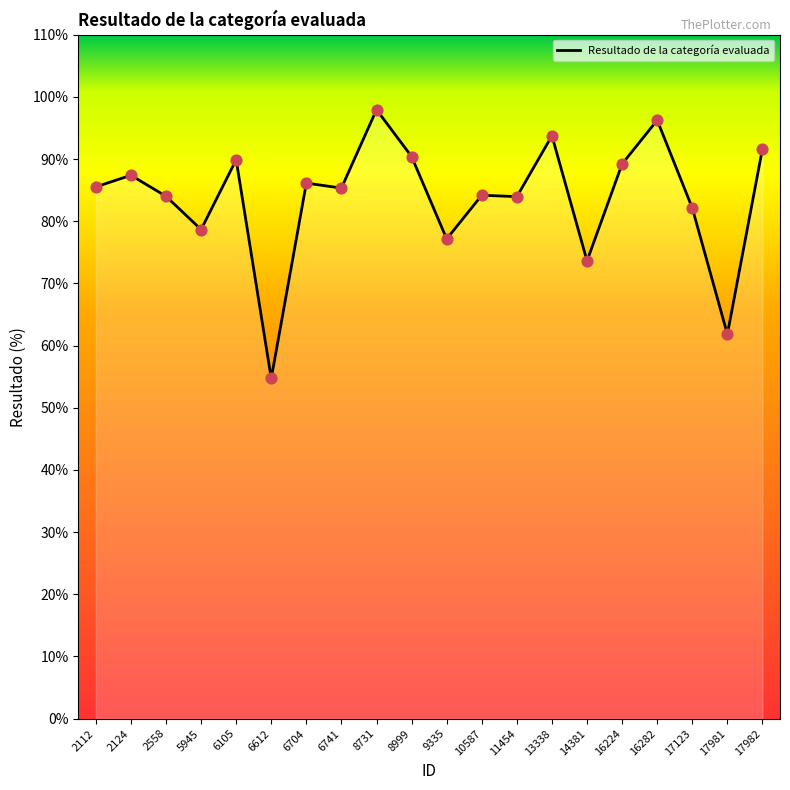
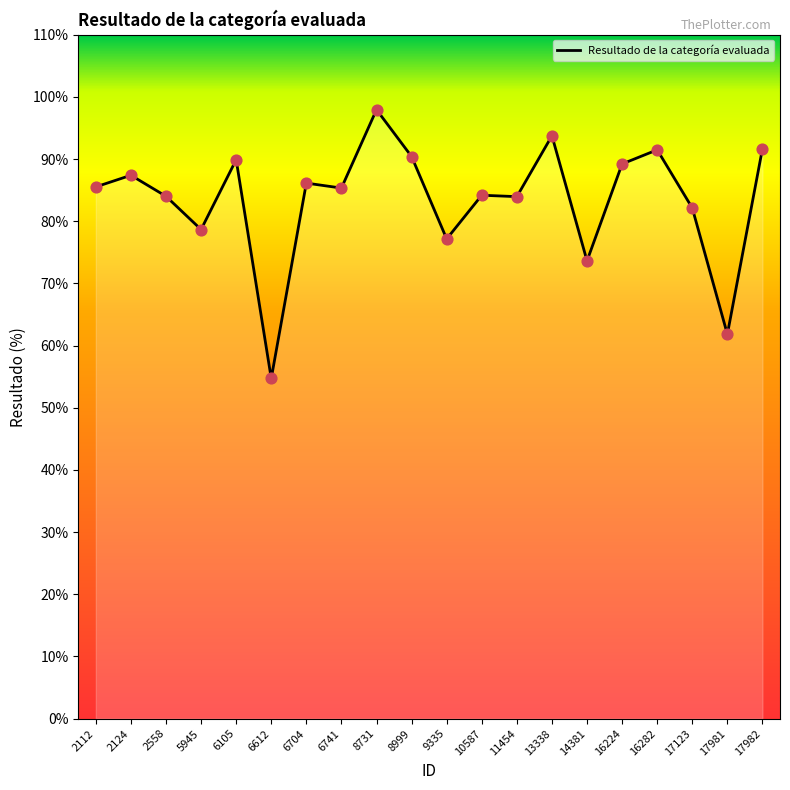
  {
    "2112": "86%",
    "2124": "87%",
    "2558": "84%",
    "5945": "79%",
    "6105": "90%",
    "6612": "55%",
    "6704": "86%",
    "6741": "85%",
    "8731": "98%",
    "8999": "90%",
    "9335": "77%",
    "10587": "84%",
    "11454": "84%",
    "13338": "94%",
    "14381": "74%",
    "16224": "89%",
-   "16282": "96%",
+   "16282": "91%",
    "17123": "82%",
    "17981": "62%",
    "17982": "92%"
  }
